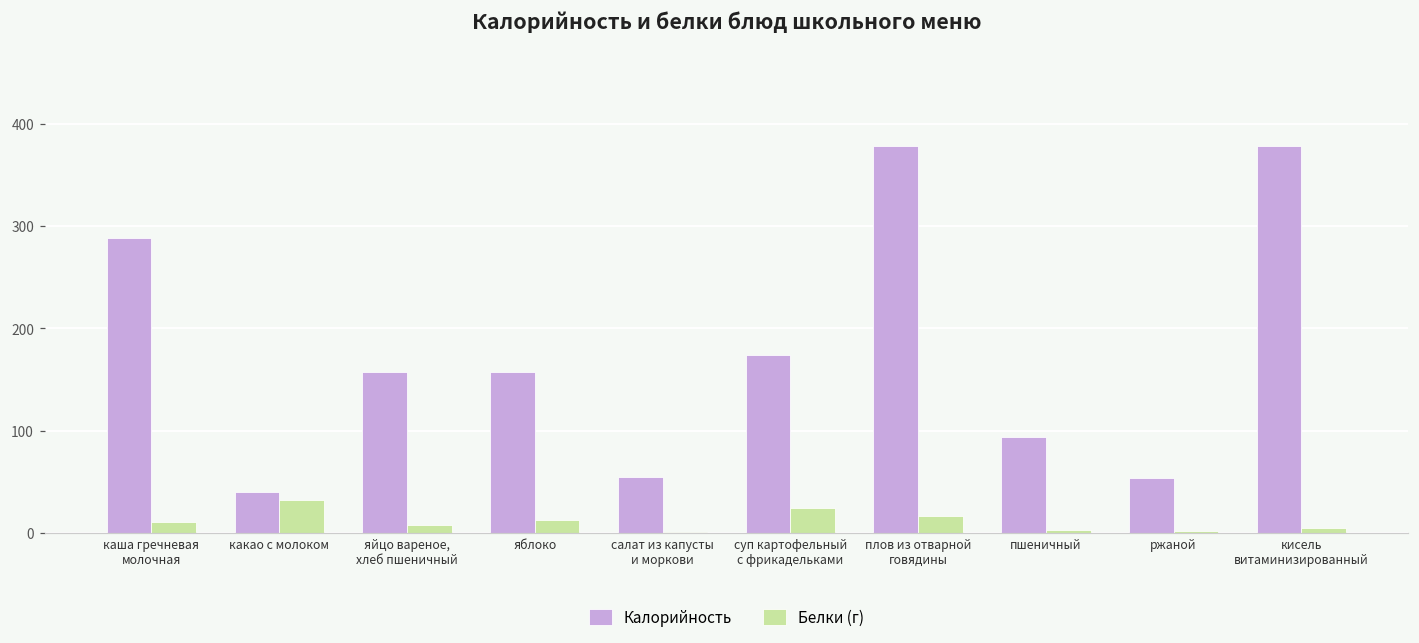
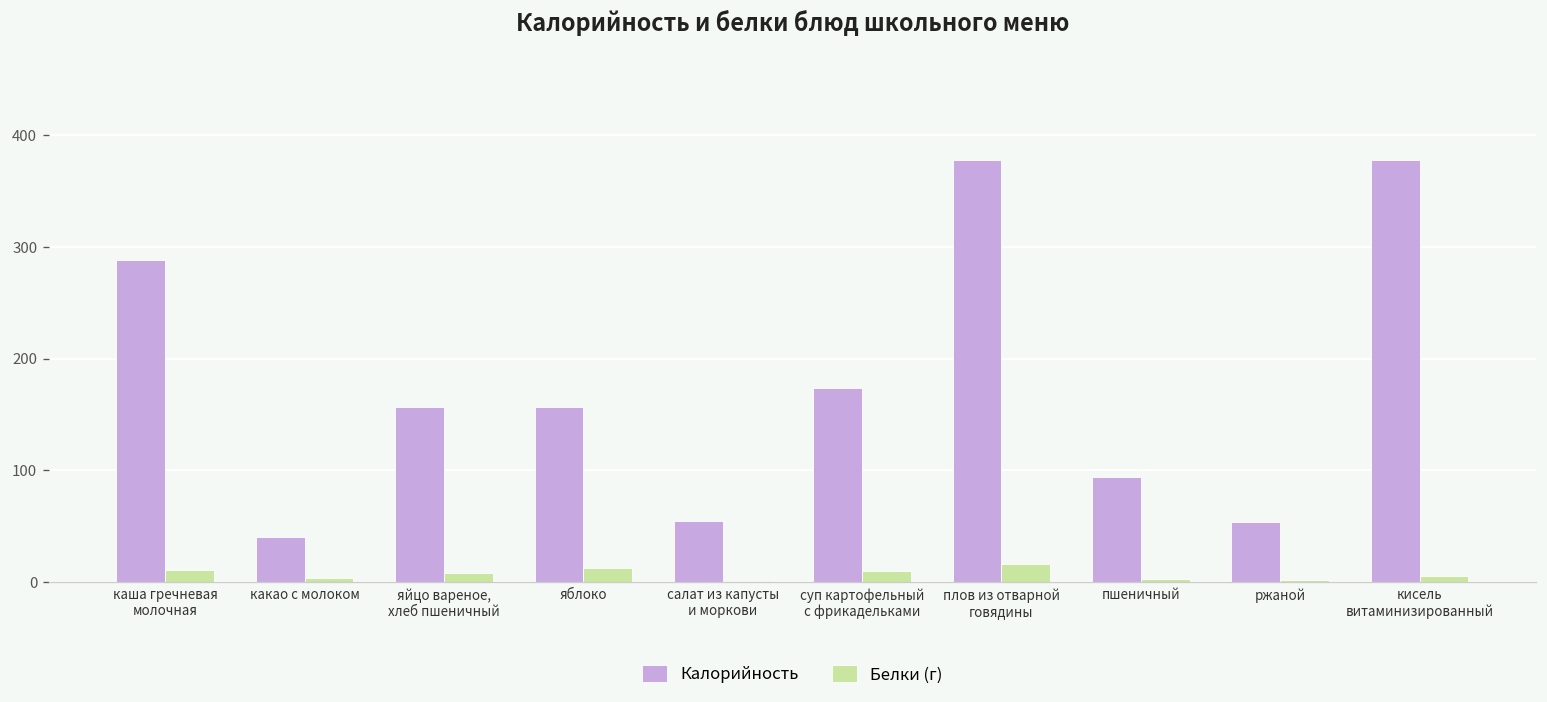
  {
    "Калорийность": {
      "каша гречневая молочная": 290,
      "какао с молоком": 40,
      "яйцо вареное, хлеб пшеничный": 160,
      "яблоко": 160,
      "салат из капусты и моркови": 50,
      "суп картофельный с фрикадельками": 170,
      "плов из отварной говядины": 380,
      "пшеничный": 90,
      "ржаной": 50,
      "кисель витаминизированный": 380
    },
    "Белки (г)": {
      "каша гречневая молочная": 10,
-     "какао с молоком": 30,
+     "какао с молоком": 0,
      "яйцо вареное, хлеб пшеничный": 10,
      "яблоко": 10,
-     "суп картофельный с фрикадельками": 20,
+     "суп картофельный с фрикадельками": 10,
      "плов из отварной говядины": 20,
      "пшеничный": 0,
      "кисель витаминизированный": 10
    }
  }
